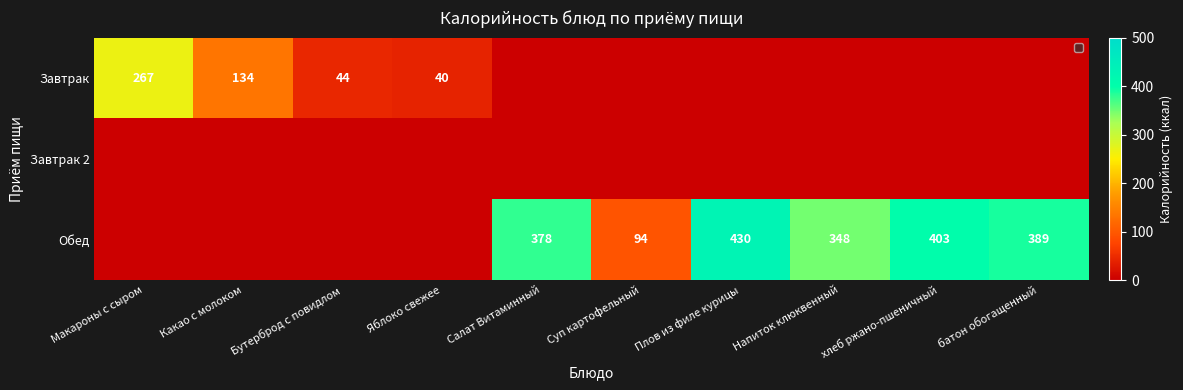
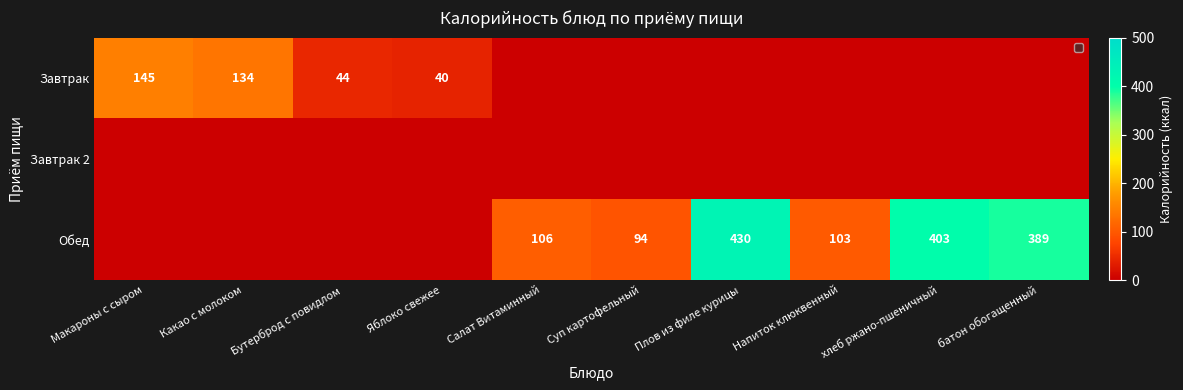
  {
    "Завтрак": {
-     "Макароны с сыром": 267,
+     "Макароны с сыром": 145,
      "Какао с молоком": 134,
      "Бутерброд с повидлом": 44,
      "Яблоко свежее": 40
    },
    "Обед": {
-     "Салат Витаминный": 378,
+     "Салат Витаминный": 106,
      "Суп картофельный": 94,
      "Плов из филе курицы": 430,
-     "Напиток клюквенный": 348,
+     "Напиток клюквенный": 103,
      "хлеб ржано-пшеничный": 403,
      "батон обогащенный": 389
    }
  }
